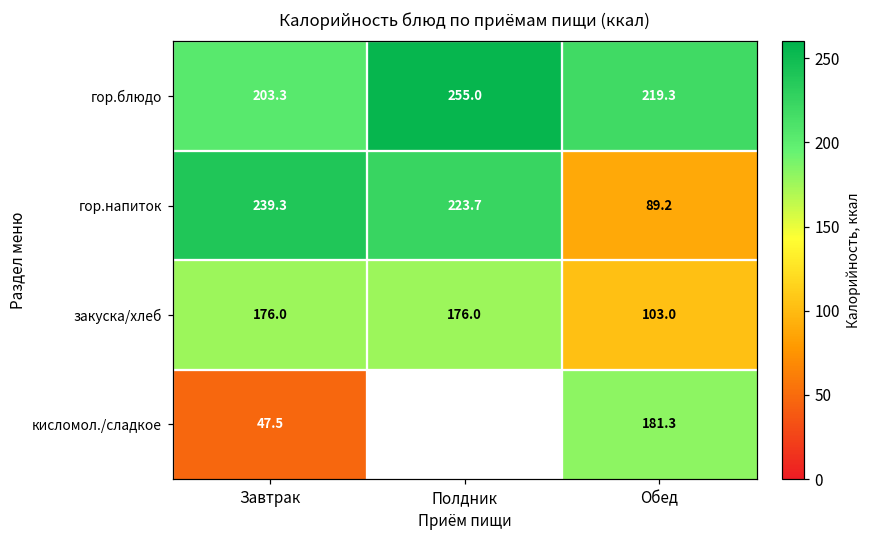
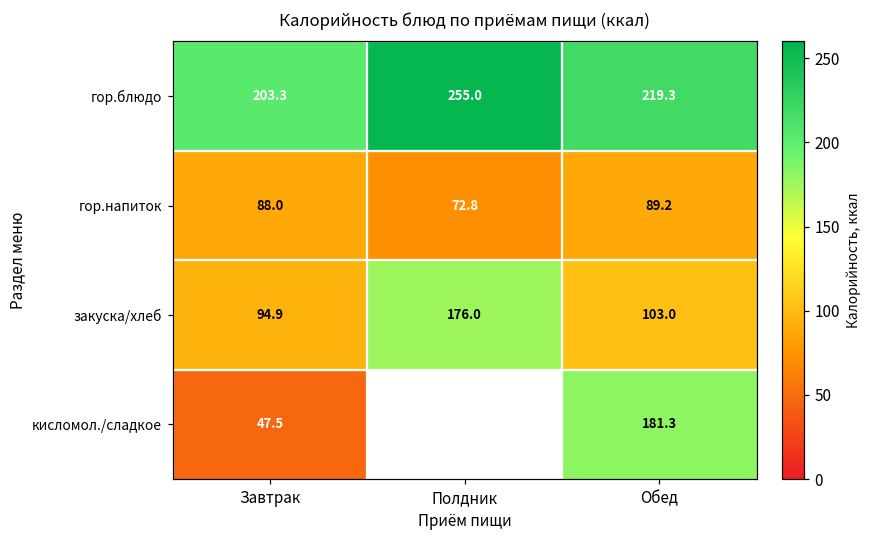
  {
    "гор.блюдо": {
      "Завтрак": 203.3,
      "Полдник": 255.0,
      "Обед": 219.3
    },
    "гор.напиток": {
-     "Завтрак": 239.3,
-     "Полдник": 223.7,
+     "Завтрак": 88.0,
+     "Полдник": 72.8,
      "Обед": 89.2
    },
    "закуска/хлеб": {
-     "Завтрак": 176.0,
+     "Завтрак": 94.9,
      "Полдник": 176.0,
      "Обед": 103.0
    },
    "кисломол./сладкое": {
      "Завтрак": 47.5,
      "Обед": 181.3
    }
  }
